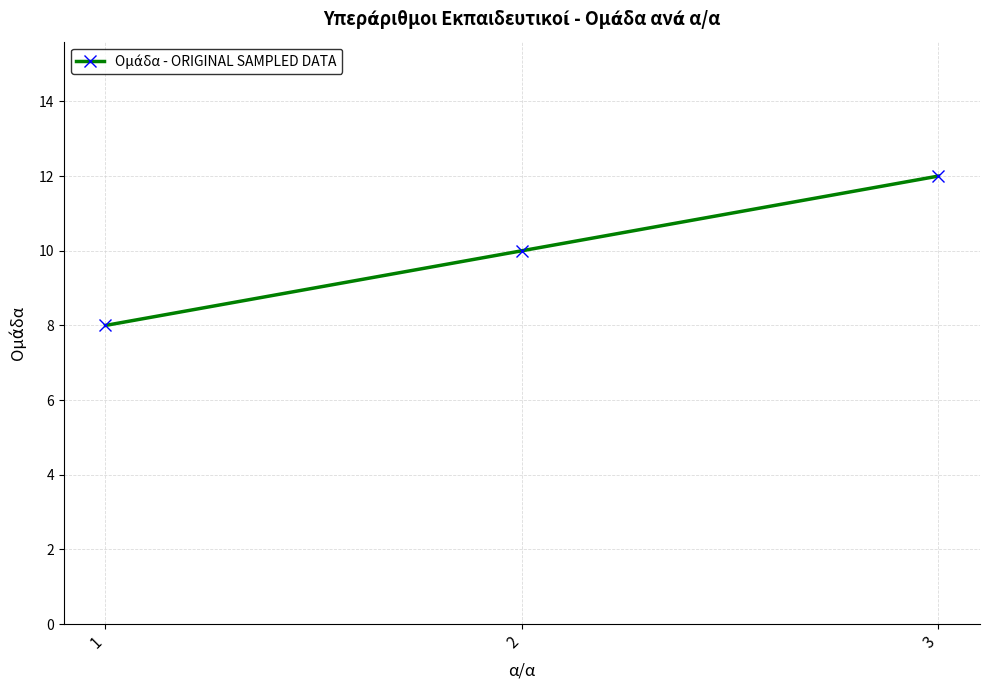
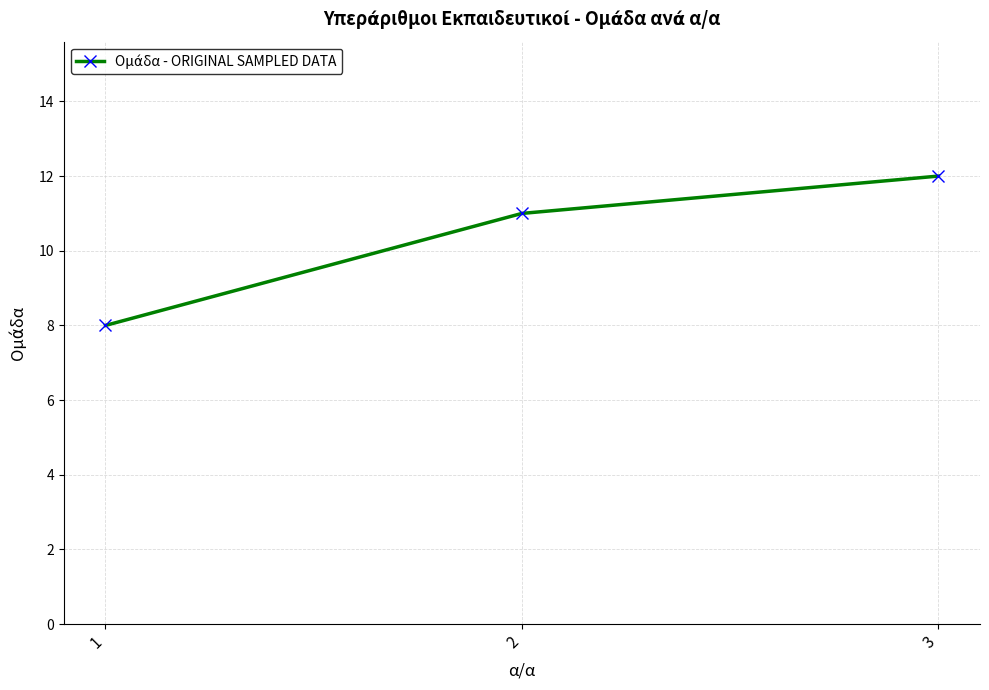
  {
    "1": 8,
-   "2": 10,
+   "2": 11,
    "3": 12
  }
